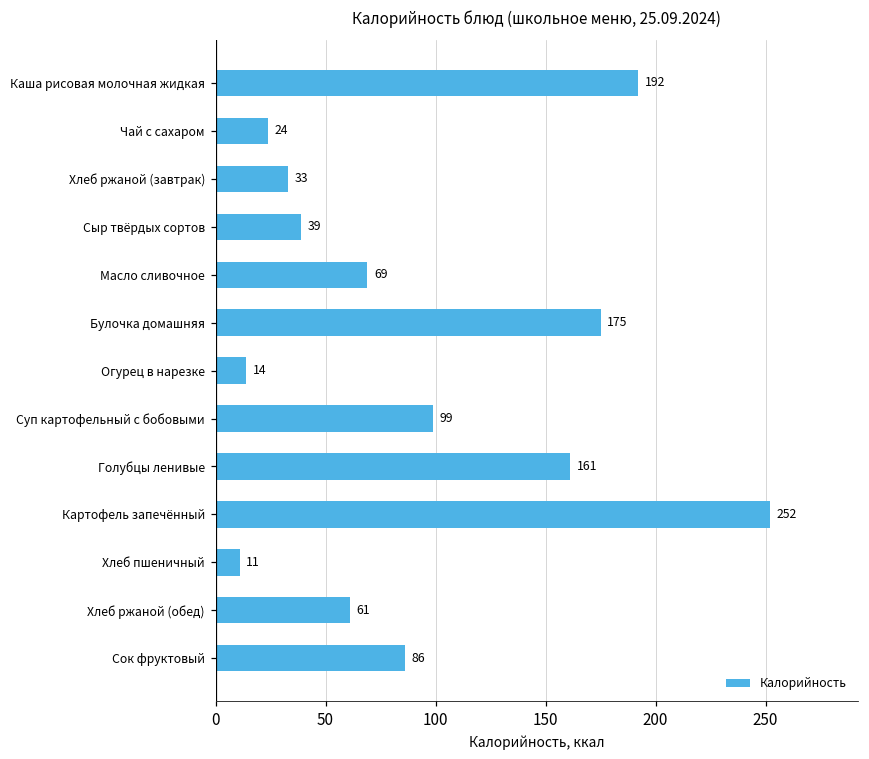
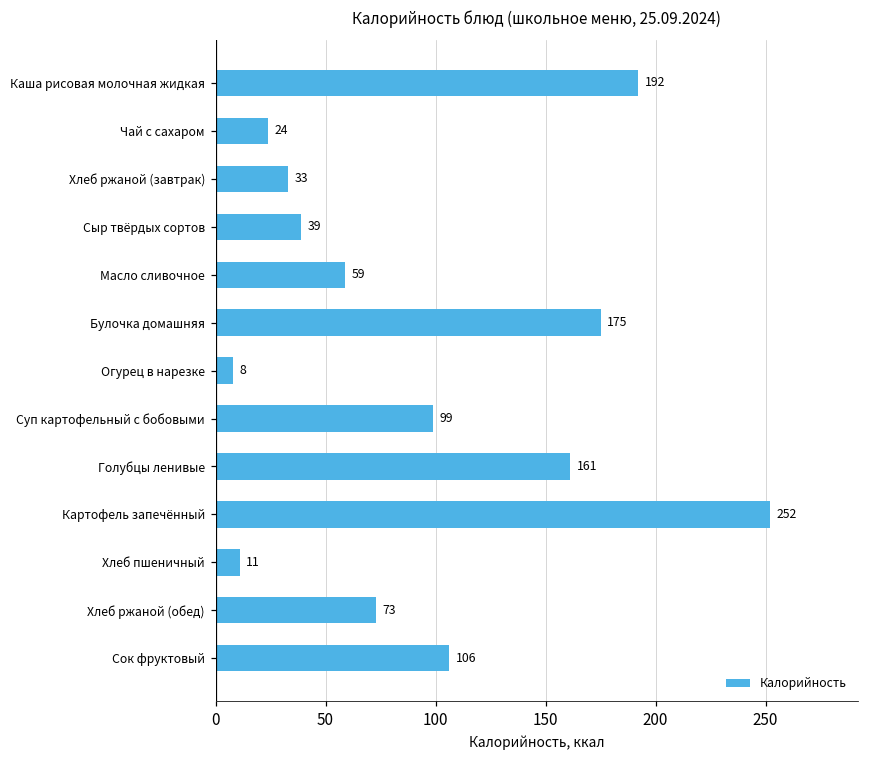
  {
    "Каша рисовая молочная жидкая": 192,
    "Чай с сахаром": 24,
    "Хлеб ржаной (завтрак)": 33,
    "Сыр твёрдых сортов": 39,
-   "Масло сливочное": 69,
+   "Масло сливочное": 59,
    "Булочка домашняя": 175,
-   "Огурец в нарезке": 14,
+   "Огурец в нарезке": 8,
    "Суп картофельный с бобовыми": 99,
    "Голубцы ленивые": 161,
    "Картофель запечённый": 252,
    "Хлеб пшеничный": 11,
-   "Хлеб ржаной (обед)": 61,
-   "Сок фруктовый": 86
+   "Хлеб ржаной (обед)": 73,
+   "Сок фруктовый": 106
  }
